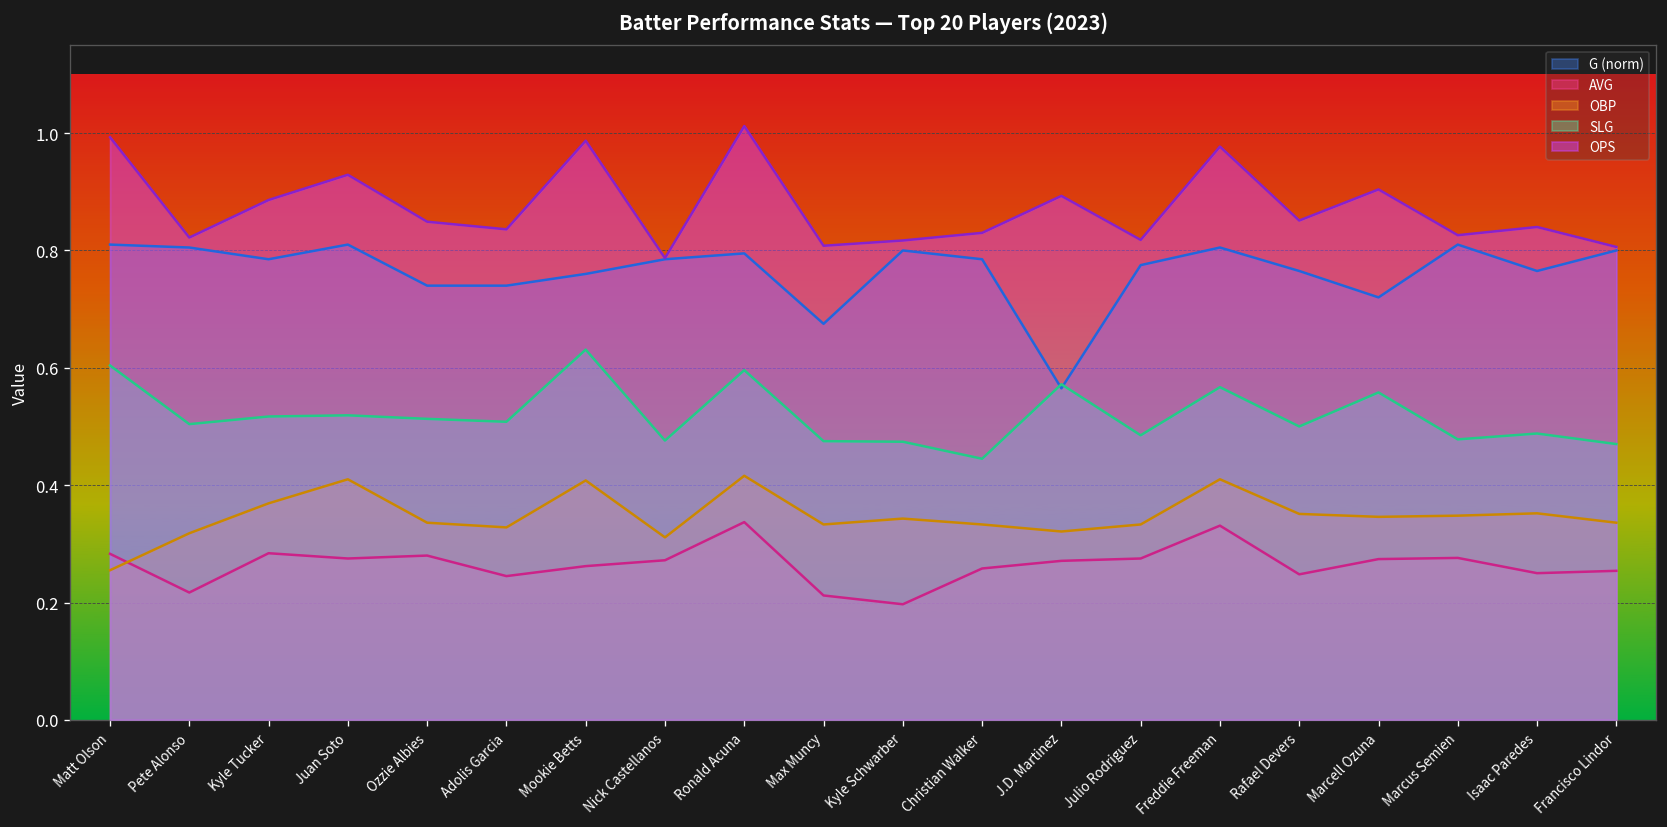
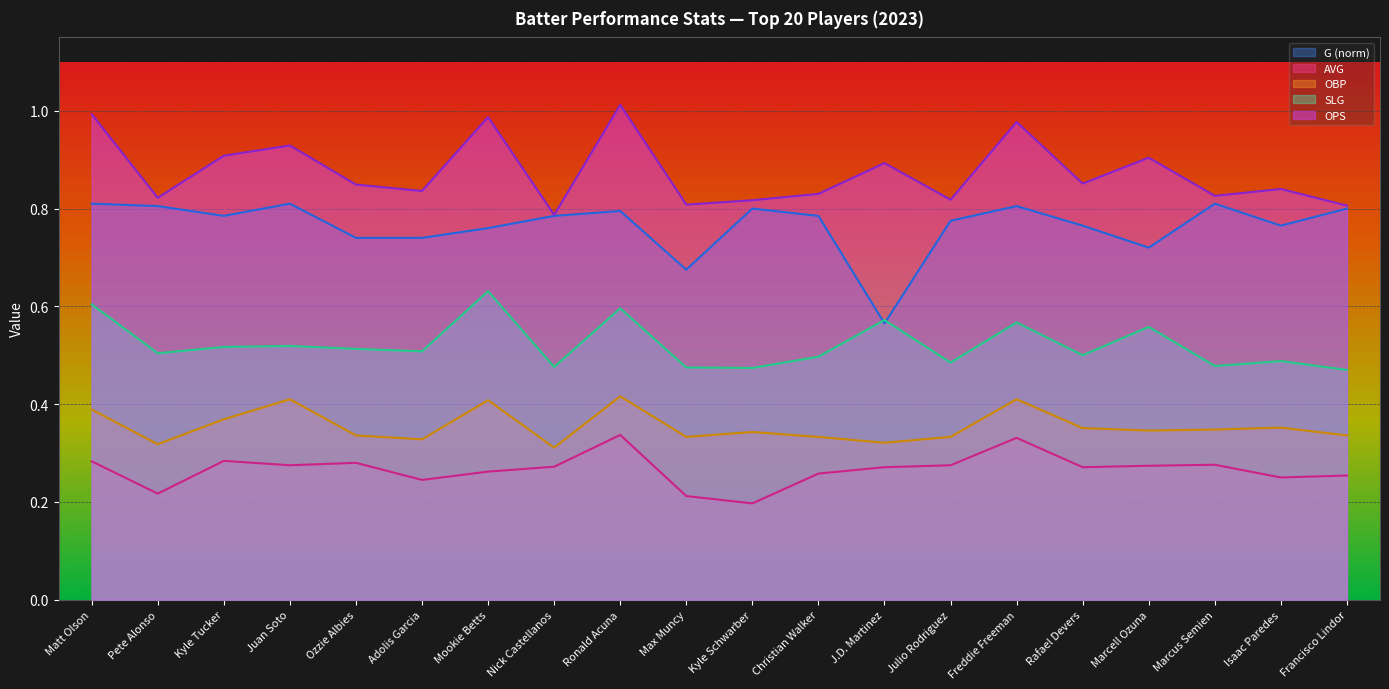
  {
    "G (norm)": {
      "Matt Olson": 0.81,
      "Pete Alonso": 0.81,
      "Kyle Tucker": 0.79,
      "Juan Soto": 0.81,
      "Ozzie Albies": 0.74,
      "Adolis Garcia": 0.74,
      "Mookie Betts": 0.76,
      "Ronald Acuna": 0.80,
      "Max Muncy": 0.68,
      "Kyle Schwarber": 0.80,
      "Christian Walker": 0.79,
      "J.D. Martinez": 0.57,
      "Julio Rodriguez": 0.78,
      "Freddie Freeman": 0.81,
      "Rafael Devers": 0.77,
      "Marcell Ozuna": 0.72,
      "Marcus Semien": 0.81,
      "Isaac Paredes": 0.77,
      "Francisco Lindor": 0.80
    },
    "AVG": {
      "Matt Olson": 0.28,
      "Pete Alonso": 0.22,
      "Kyle Tucker": 0.28,
      "Juan Soto": 0.28,
      "Ozzie Albies": 0.28,
      "Adolis Garcia": 0.25,
      "Mookie Betts": 0.26,
      "Nick Castellanos": 0.27,
      "Ronald Acuna": 0.34,
      "Max Muncy": 0.21,
      "Kyle Schwarber": 0.20,
      "Christian Walker": 0.26,
      "J.D. Martinez": 0.27,
      "Julio Rodriguez": 0.28,
      "Freddie Freeman": 0.33,
-     "Rafael Devers": 0.25,
+     "Rafael Devers": 0.27,
      "Marcell Ozuna": 0.27,
      "Marcus Semien": 0.28,
      "Isaac Paredes": 0.25,
      "Francisco Lindor": 0.25
    },
    "OBP": {
-     "Matt Olson": 0.26,
+     "Matt Olson": 0.39,
      "Pete Alonso": 0.32,
      "Kyle Tucker": 0.37,
      "Juan Soto": 0.41,
      "Ozzie Albies": 0.34,
      "Adolis Garcia": 0.33,
      "Mookie Betts": 0.41,
      "Nick Castellanos": 0.31,
      "Ronald Acuna": 0.42,
      "Max Muncy": 0.33,
      "Kyle Schwarber": 0.34,
      "Christian Walker": 0.33,
      "J.D. Martinez": 0.32,
      "Julio Rodriguez": 0.33,
      "Freddie Freeman": 0.41,
      "Rafael Devers": 0.35,
      "Marcell Ozuna": 0.35,
      "Marcus Semien": 0.35,
      "Isaac Paredes": 0.35,
      "Francisco Lindor": 0.34
    },
    "SLG": {
      "Matt Olson": 0.60,
      "Pete Alonso": 0.50,
      "Kyle Tucker": 0.52,
      "Juan Soto": 0.52,
      "Ozzie Albies": 0.51,
      "Adolis Garcia": 0.51,
      "Mookie Betts": 0.63,
      "Nick Castellanos": 0.48,
      "Ronald Acuna": 0.60,
      "Max Muncy": 0.48,
      "Kyle Schwarber": 0.47,
-     "Christian Walker": 0.45,
+     "Christian Walker": 0.50,
      "J.D. Martinez": 0.57,
      "Julio Rodriguez": 0.49,
      "Freddie Freeman": 0.57,
      "Rafael Devers": 0.50,
      "Marcell Ozuna": 0.56,
      "Marcus Semien": 0.48,
      "Isaac Paredes": 0.49,
      "Francisco Lindor": 0.47
    },
    "OPS": {
      "Matt Olson": 0.99,
      "Pete Alonso": 0.82,
-     "Kyle Tucker": 0.89,
+     "Kyle Tucker": 0.91,
      "Juan Soto": 0.93,
      "Ozzie Albies": 0.85,
      "Adolis Garcia": 0.84,
      "Mookie Betts": 0.99,
      "Ronald Acuna": 1.01,
      "Max Muncy": 0.81,
      "Kyle Schwarber": 0.82,
      "Christian Walker": 0.83,
      "J.D. Martinez": 0.89,
      "Julio Rodriguez": 0.82,
      "Freddie Freeman": 0.98,
      "Rafael Devers": 0.85,
      "Marcell Ozuna": 0.90,
      "Marcus Semien": 0.83,
      "Isaac Paredes": 0.84,
      "Francisco Lindor": 0.81
    }
  }
